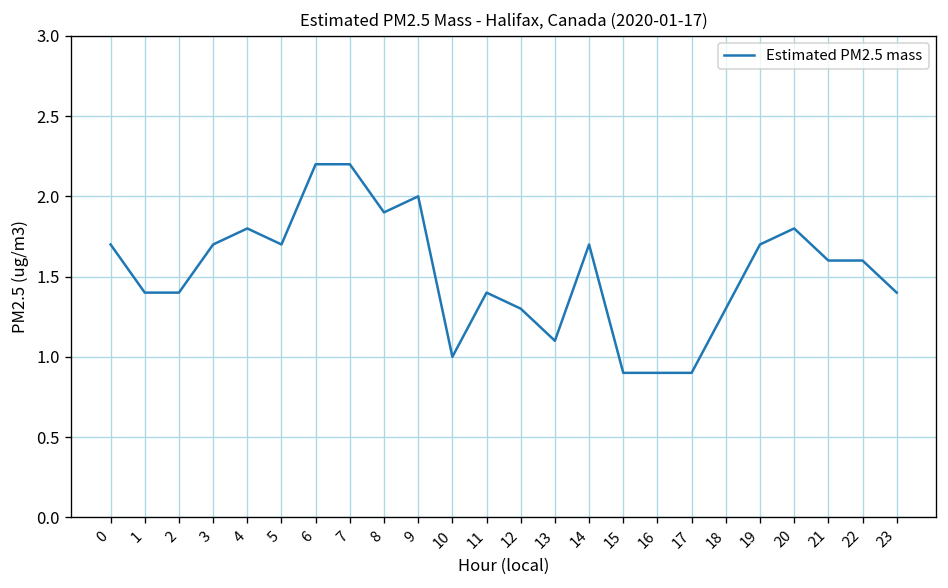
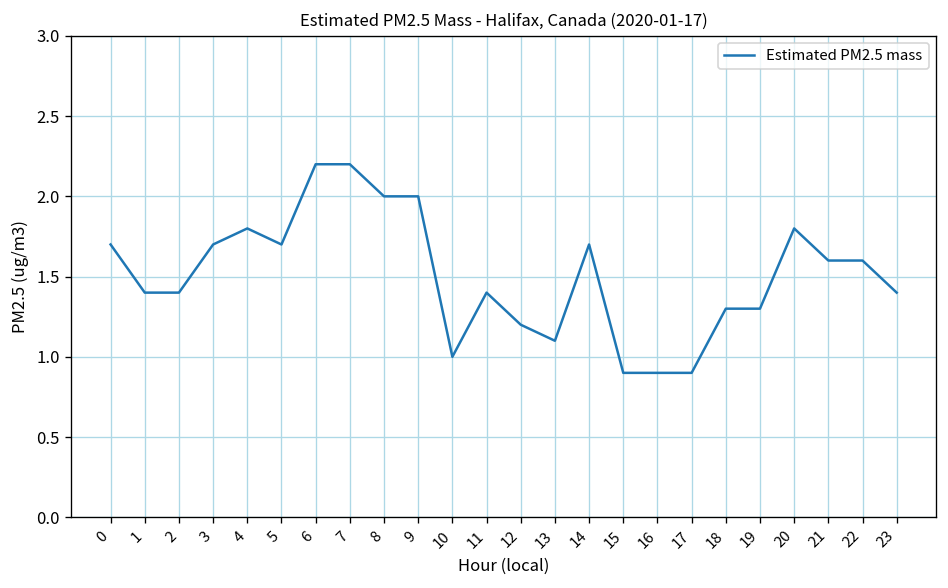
  {
    "0": 1.7,
    "1": 1.4,
    "2": 1.4,
    "3": 1.7,
    "4": 1.8,
    "5": 1.7,
    "6": 2.2,
    "7": 2.2,
-   "8": 1.9,
+   "8": 2.0,
    "9": 2.0,
    "10": 1.0,
    "11": 1.4,
-   "12": 1.3,
+   "12": 1.2,
    "13": 1.1,
    "14": 1.7,
    "15": 0.9,
    "16": 0.9,
    "17": 0.9,
    "18": 1.3,
-   "19": 1.7,
+   "19": 1.3,
    "20": 1.8,
    "21": 1.6,
    "22": 1.6,
    "23": 1.4
  }
